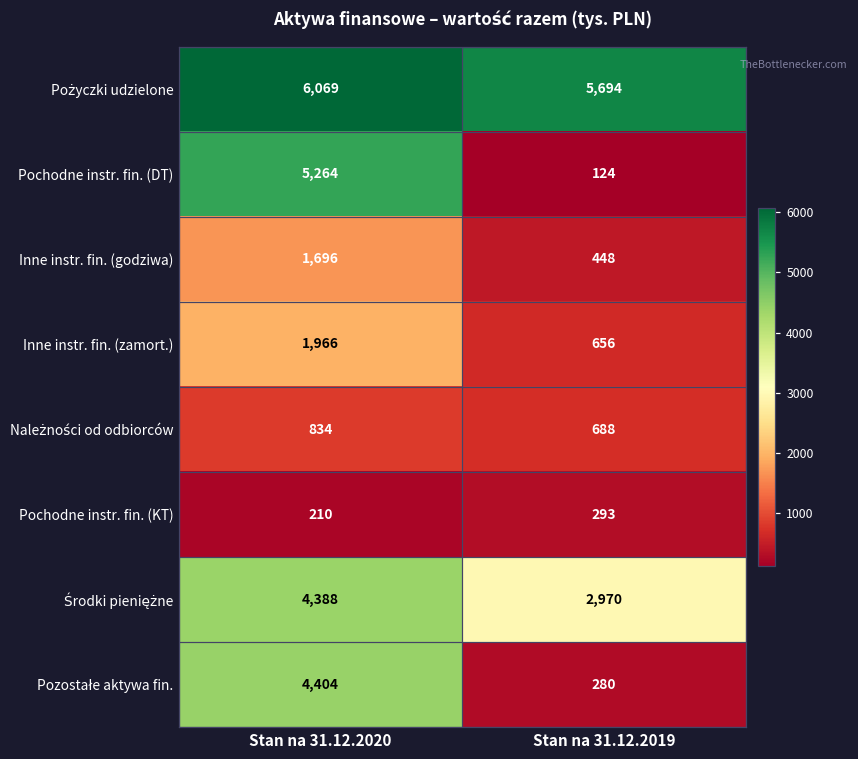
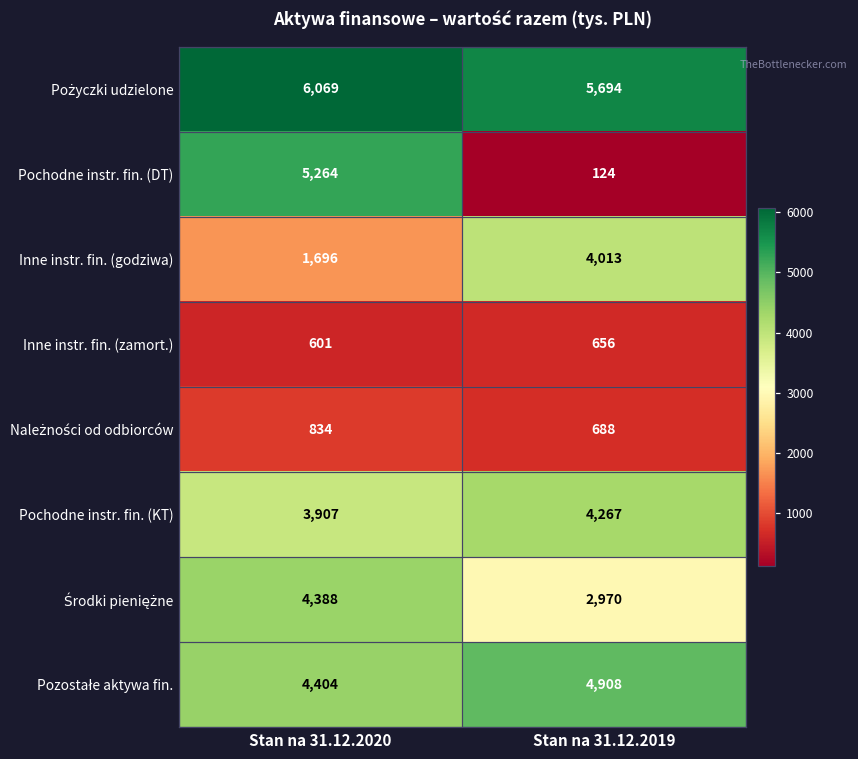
  {
    "Pożyczki udzielone": {
      "Stan na 31.12.2020": "6,069",
      "Stan na 31.12.2019": "5,694"
    },
    "Pochodne instr. fin. (DT)": {
      "Stan na 31.12.2020": "5,264",
      "Stan na 31.12.2019": "124"
    },
    "Inne instr. fin. (godziwa)": {
      "Stan na 31.12.2020": "1,696",
-     "Stan na 31.12.2019": "448"
+     "Stan na 31.12.2019": "4,013"
    },
    "Inne instr. fin. (zamort.)": {
-     "Stan na 31.12.2020": "1,966",
+     "Stan na 31.12.2020": "601",
      "Stan na 31.12.2019": "656"
    },
    "Należności od odbiorców": {
      "Stan na 31.12.2020": "834",
      "Stan na 31.12.2019": "688"
    },
    "Pochodne instr. fin. (KT)": {
-     "Stan na 31.12.2020": "210",
-     "Stan na 31.12.2019": "293"
+     "Stan na 31.12.2020": "3,907",
+     "Stan na 31.12.2019": "4,267"
    },
    "Środki pieniężne": {
      "Stan na 31.12.2020": "4,388",
      "Stan na 31.12.2019": "2,970"
    },
    "Pozostałe aktywa fin.": {
      "Stan na 31.12.2020": "4,404",
-     "Stan na 31.12.2019": "280"
+     "Stan na 31.12.2019": "4,908"
    }
  }
